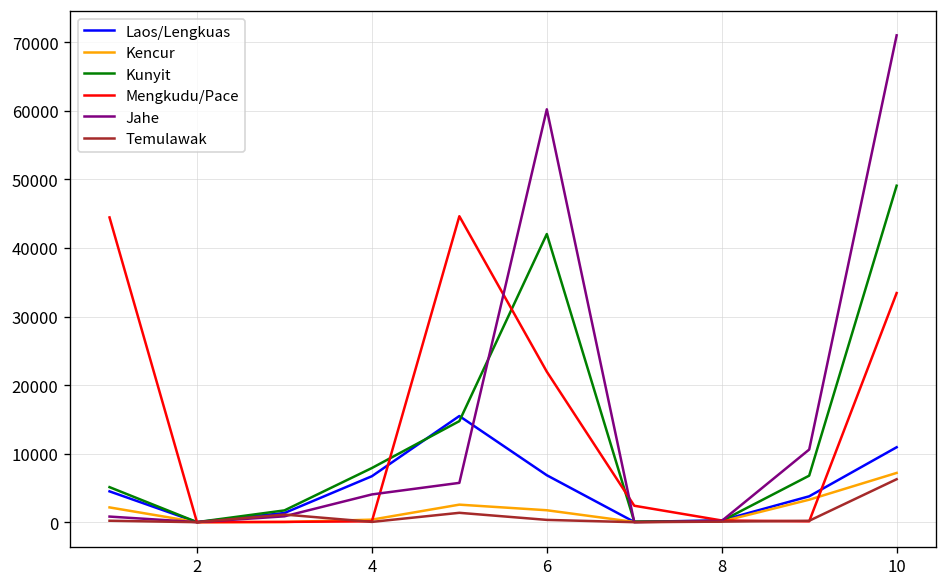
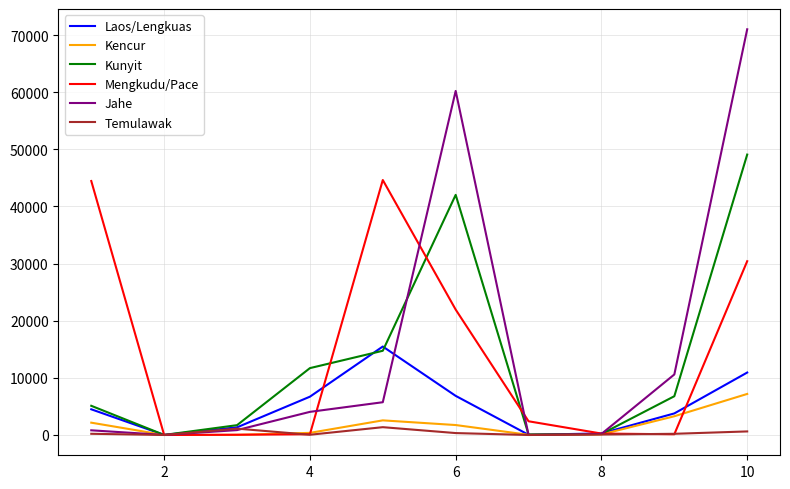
  {
    "Laos/Lengkuas": {
      "4": 7000,
      "6": 7000,
      "10": 11000
    },
    "Kencur": {
      "6": 2000,
      "10": 7000
    },
    "Kunyit": {
-     "4": 8000,
+     "4": 12000,
      "6": 42000,
      "10": 49000
    },
    "Mengkudu/Pace": {
      "6": 22000,
-     "10": 33000
+     "10": 30000
    },
    "Jahe": {
      "4": 4000,
      "6": 60000,
      "10": 71000
    },
    "Temulawak": {
      "6": 0,
-     "10": 6000
+     "10": 1000
    }
  }
